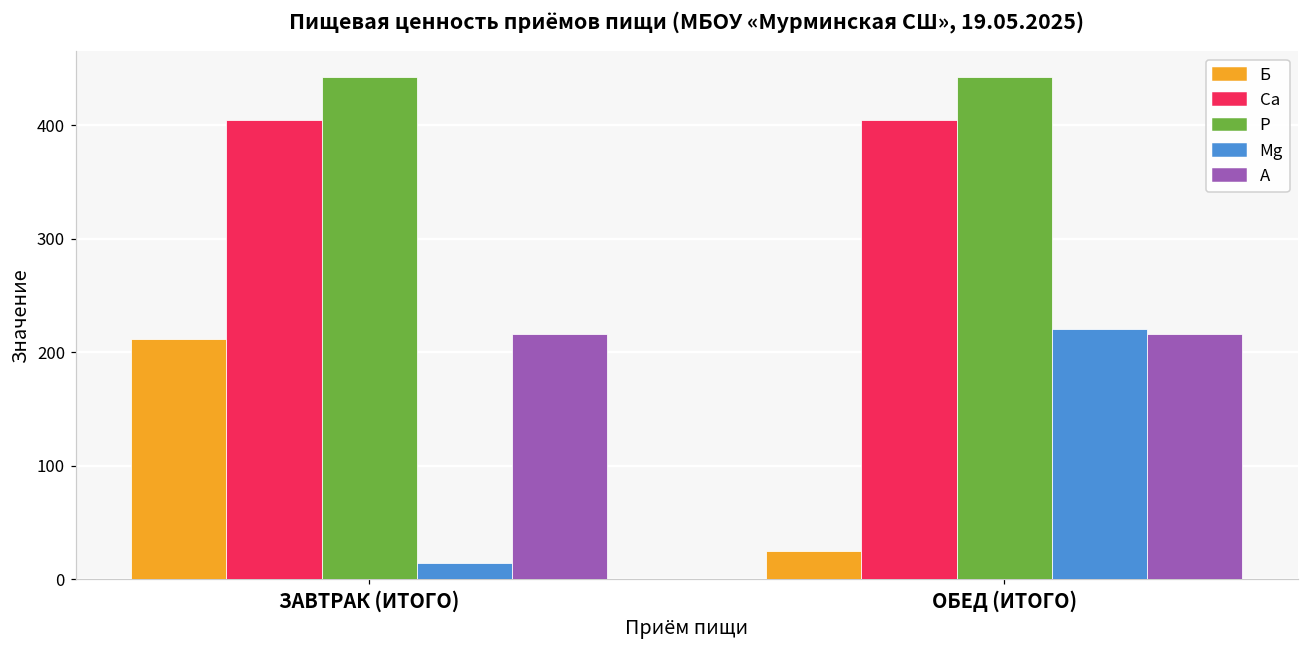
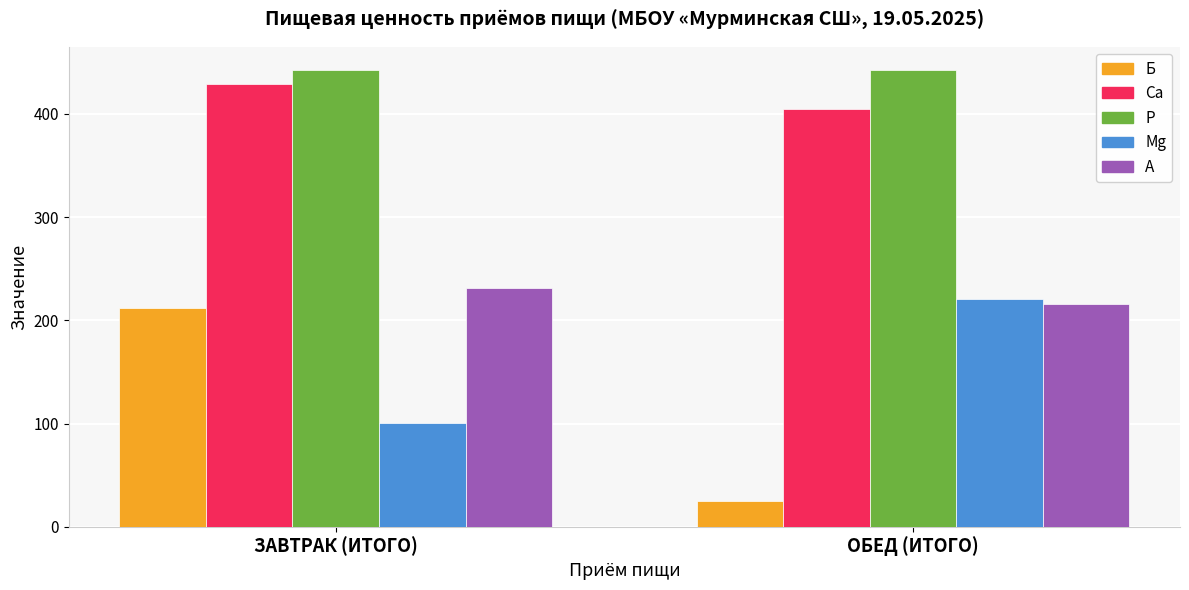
  {
    "Б": {
      "ЗАВТРАК (ИТОГО)": 212,
      "ОБЕД (ИТОГО)": 25
    },
    "Са": {
-     "ЗАВТРАК (ИТОГО)": 404,
+     "ЗАВТРАК (ИТОГО)": 429,
      "ОБЕД (ИТОГО)": 404
    },
    "Р": {
      "ЗАВТРАК (ИТОГО)": 443,
      "ОБЕД (ИТОГО)": 443
    },
    "Mg": {
-     "ЗАВТРАК (ИТОГО)": 15,
+     "ЗАВТРАК (ИТОГО)": 100,
      "ОБЕД (ИТОГО)": 220
    },
    "А": {
-     "ЗАВТРАК (ИТОГО)": 216,
+     "ЗАВТРАК (ИТОГО)": 231,
      "ОБЕД (ИТОГО)": 216
    }
  }
